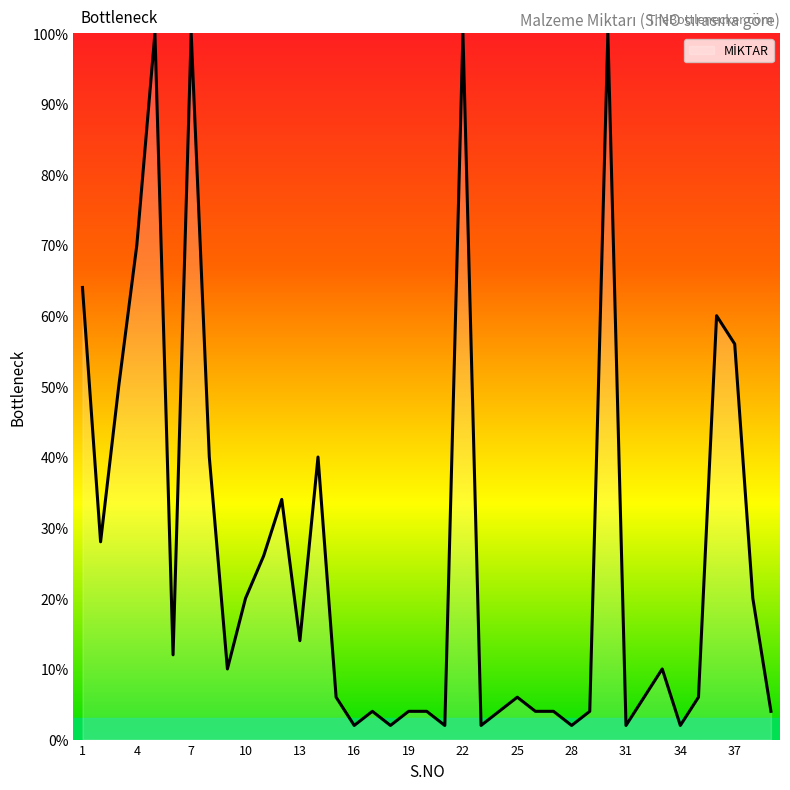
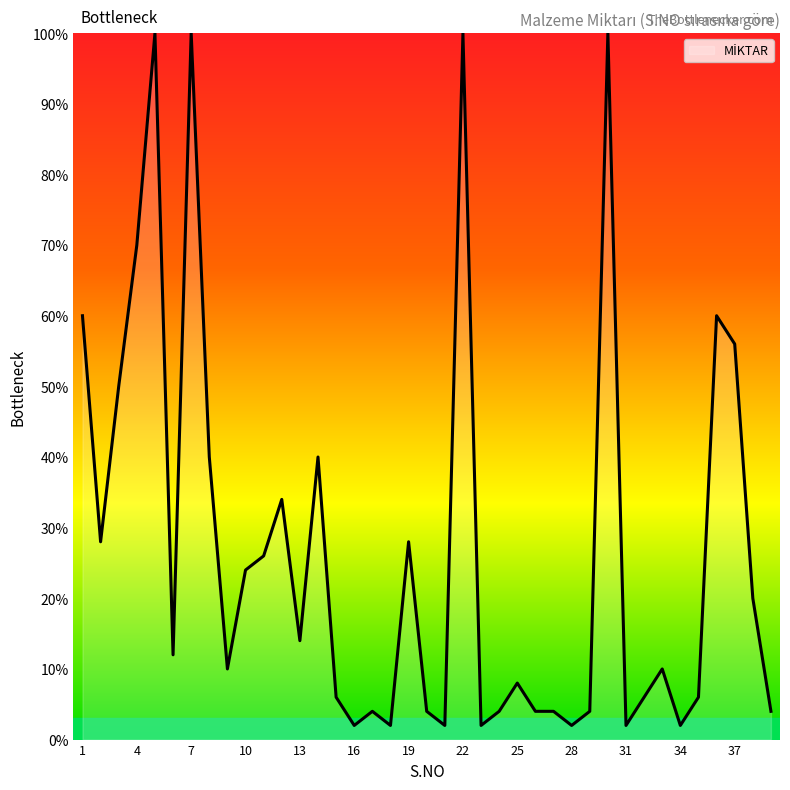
  {
-   "1": "64%",
+   "1": "60%",
    "4": "70%",
    "7": "100%",
-   "10": "20%",
+   "10": "24%",
    "13": "14%",
-   "19": "4%",
+   "19": "28%",
    "22": "100%",
-   "25": "6%",
+   "25": "8%",
    "37": "56%"
  }
